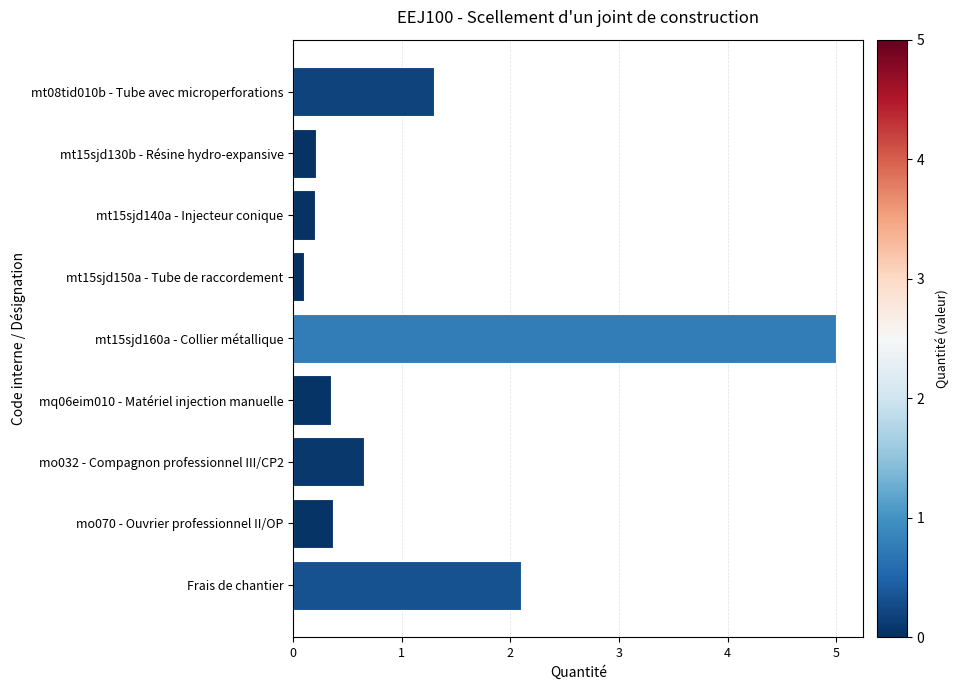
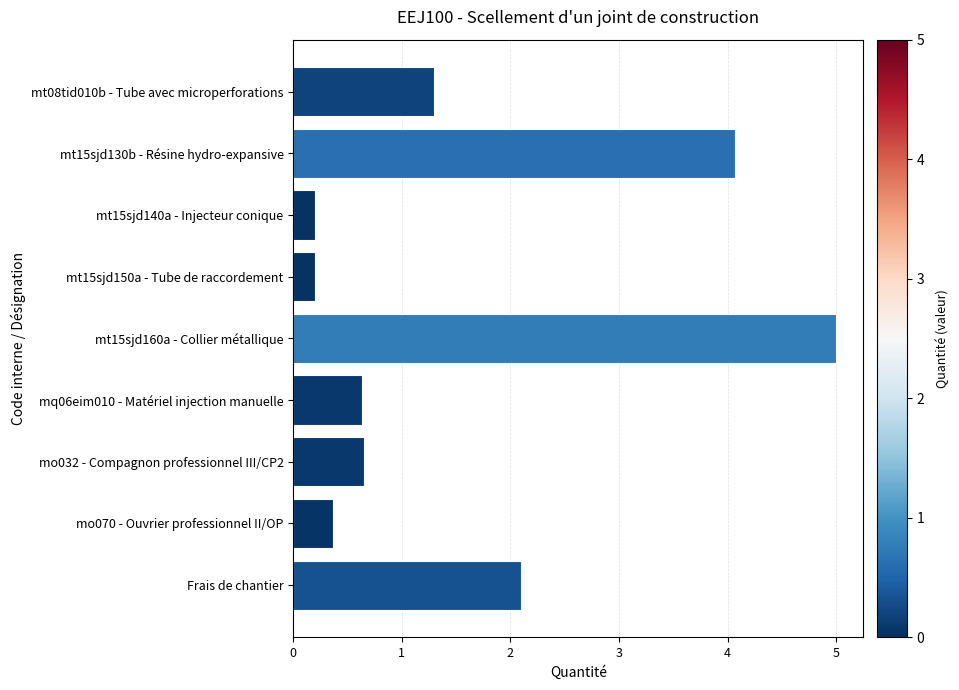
  {
    "mt08tid010b - Tube avec microperforations": 1.30,
-   "mt15sjd130b - Résine hydro-expansive": 0.21,
+   "mt15sjd130b - Résine hydro-expansive": 4.07,
    "mt15sjd140a - Injecteur conique": 0.20,
-   "mt15sjd150a - Tube de raccordement": 0.1,
+   "mt15sjd150a - Tube de raccordement": 0.2,
    "mt15sjd160a - Collier métallique": 5.00,
-   "mq06eim010 - Matériel injection manuelle": 0.35,
+   "mq06eim010 - Matériel injection manuelle": 0.63,
    "mo032 - Compagnon professionnel III/CP2": 0.65,
    "mo070 - Ouvrier professionnel II/OP": 0.37,
    "Frais de chantier": 2.10
  }
